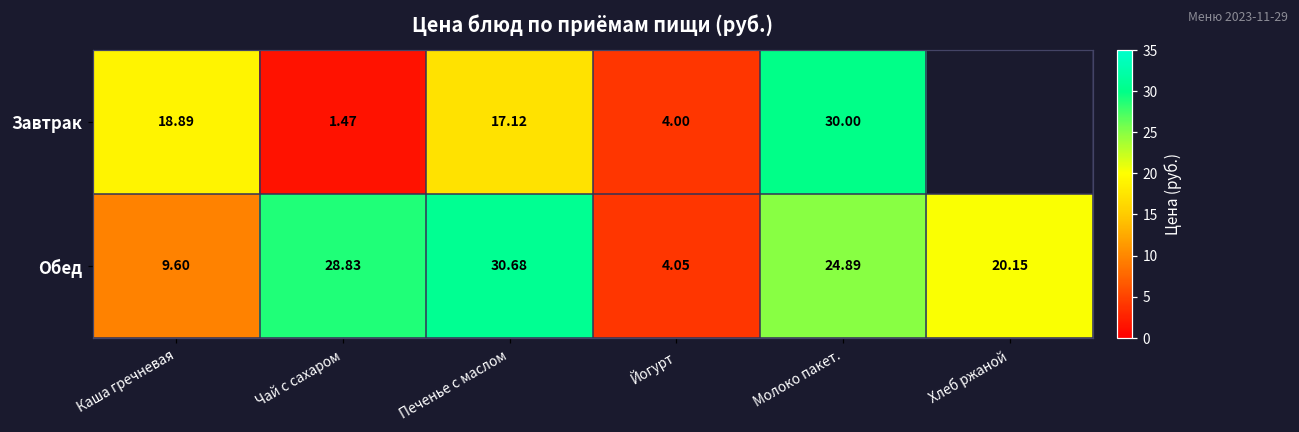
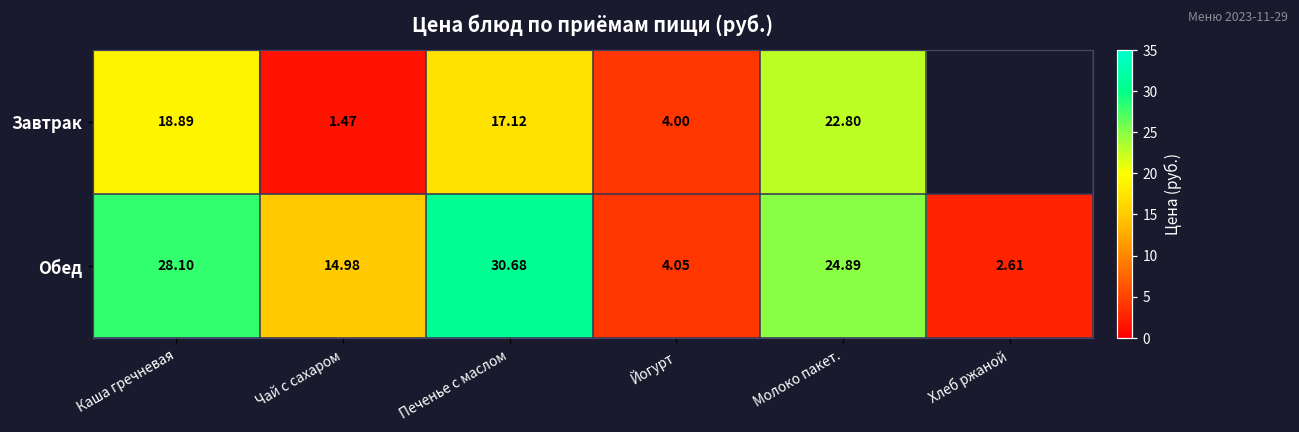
  {
    "Завтрак": {
      "Каша гречневая": 18.89,
      "Чай с сахаром": 1.47,
      "Печенье с маслом": 17.12,
      "Йогурт": 4.00,
-     "Молоко пакет.": 30.00
+     "Молоко пакет.": 22.80
    },
    "Обед": {
-     "Каша гречневая": 9.60,
-     "Чай с сахаром": 28.83,
+     "Каша гречневая": 28.10,
+     "Чай с сахаром": 14.98,
      "Печенье с маслом": 30.68,
      "Йогурт": 4.05,
      "Молоко пакет.": 24.89,
-     "Хлеб ржаной": 20.15
+     "Хлеб ржаной": 2.61
    }
  }
